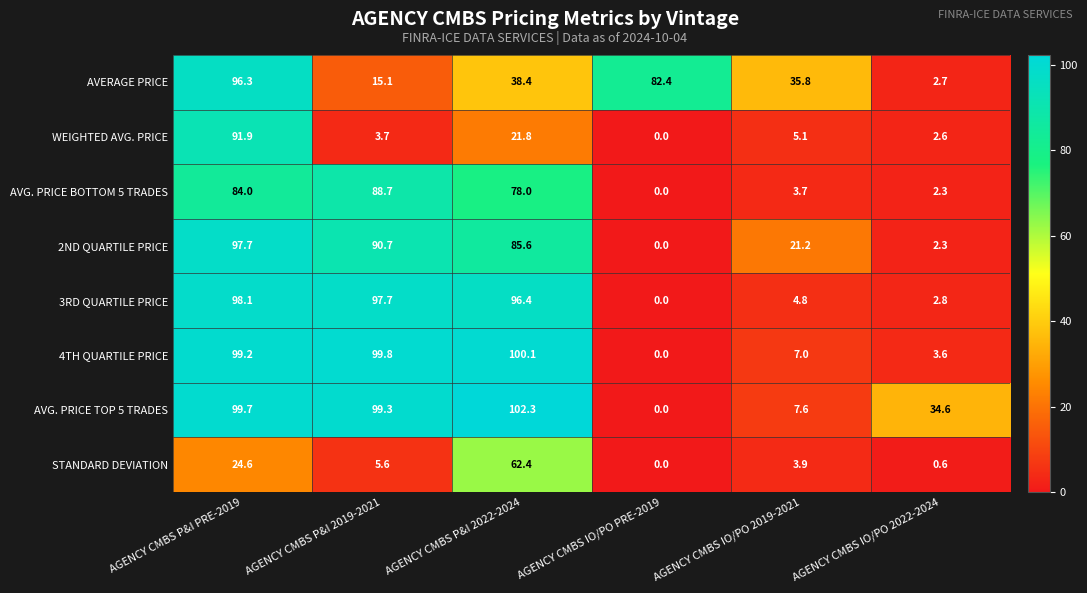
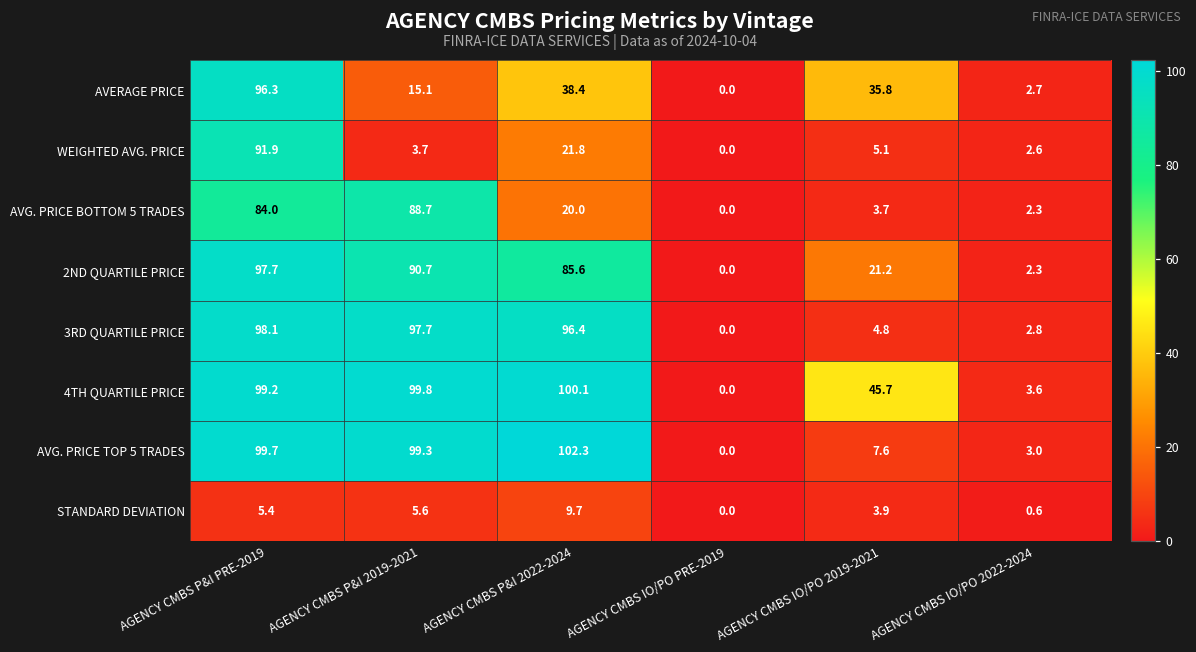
  {
    "AVERAGE PRICE": {
      "AGENCY CMBS P&I PRE-2019": 96.3,
      "AGENCY CMBS P&I 2019-2021": 15.1,
      "AGENCY CMBS P&I 2022-2024": 38.4,
-     "AGENCY CMBS IO/PO PRE-2019": 82.4,
+     "AGENCY CMBS IO/PO PRE-2019": 0.0,
      "AGENCY CMBS IO/PO 2019-2021": 35.8,
      "AGENCY CMBS IO/PO 2022-2024": 2.7
    },
    "WEIGHTED AVG. PRICE": {
      "AGENCY CMBS P&I PRE-2019": 91.9,
      "AGENCY CMBS P&I 2019-2021": 3.7,
      "AGENCY CMBS P&I 2022-2024": 21.8,
      "AGENCY CMBS IO/PO PRE-2019": 0.0,
      "AGENCY CMBS IO/PO 2019-2021": 5.1,
      "AGENCY CMBS IO/PO 2022-2024": 2.6
    },
    "AVG. PRICE BOTTOM 5 TRADES": {
      "AGENCY CMBS P&I PRE-2019": 84.0,
      "AGENCY CMBS P&I 2019-2021": 88.7,
-     "AGENCY CMBS P&I 2022-2024": 78.0,
+     "AGENCY CMBS P&I 2022-2024": 20.0,
      "AGENCY CMBS IO/PO PRE-2019": 0.0,
      "AGENCY CMBS IO/PO 2019-2021": 3.7,
      "AGENCY CMBS IO/PO 2022-2024": 2.3
    },
    "2ND QUARTILE PRICE": {
      "AGENCY CMBS P&I PRE-2019": 97.7,
      "AGENCY CMBS P&I 2019-2021": 90.7,
      "AGENCY CMBS P&I 2022-2024": 85.6,
      "AGENCY CMBS IO/PO PRE-2019": 0.0,
      "AGENCY CMBS IO/PO 2019-2021": 21.2,
      "AGENCY CMBS IO/PO 2022-2024": 2.3
    },
    "3RD QUARTILE PRICE": {
      "AGENCY CMBS P&I PRE-2019": 98.1,
      "AGENCY CMBS P&I 2019-2021": 97.7,
      "AGENCY CMBS P&I 2022-2024": 96.4,
      "AGENCY CMBS IO/PO PRE-2019": 0.0,
      "AGENCY CMBS IO/PO 2019-2021": 4.8,
      "AGENCY CMBS IO/PO 2022-2024": 2.8
    },
    "4TH QUARTILE PRICE": {
      "AGENCY CMBS P&I PRE-2019": 99.2,
      "AGENCY CMBS P&I 2019-2021": 99.8,
      "AGENCY CMBS P&I 2022-2024": 100.1,
      "AGENCY CMBS IO/PO PRE-2019": 0.0,
-     "AGENCY CMBS IO/PO 2019-2021": 7.0,
+     "AGENCY CMBS IO/PO 2019-2021": 45.7,
      "AGENCY CMBS IO/PO 2022-2024": 3.6
    },
    "AVG. PRICE TOP 5 TRADES": {
      "AGENCY CMBS P&I PRE-2019": 99.7,
      "AGENCY CMBS P&I 2019-2021": 99.3,
      "AGENCY CMBS P&I 2022-2024": 102.3,
      "AGENCY CMBS IO/PO PRE-2019": 0.0,
      "AGENCY CMBS IO/PO 2019-2021": 7.6,
-     "AGENCY CMBS IO/PO 2022-2024": 34.6
+     "AGENCY CMBS IO/PO 2022-2024": 3.0
    },
    "STANDARD DEVIATION": {
-     "AGENCY CMBS P&I PRE-2019": 24.6,
+     "AGENCY CMBS P&I PRE-2019": 5.4,
      "AGENCY CMBS P&I 2019-2021": 5.6,
-     "AGENCY CMBS P&I 2022-2024": 62.4,
+     "AGENCY CMBS P&I 2022-2024": 9.7,
      "AGENCY CMBS IO/PO PRE-2019": 0.0,
      "AGENCY CMBS IO/PO 2019-2021": 3.9,
      "AGENCY CMBS IO/PO 2022-2024": 0.6
    }
  }
